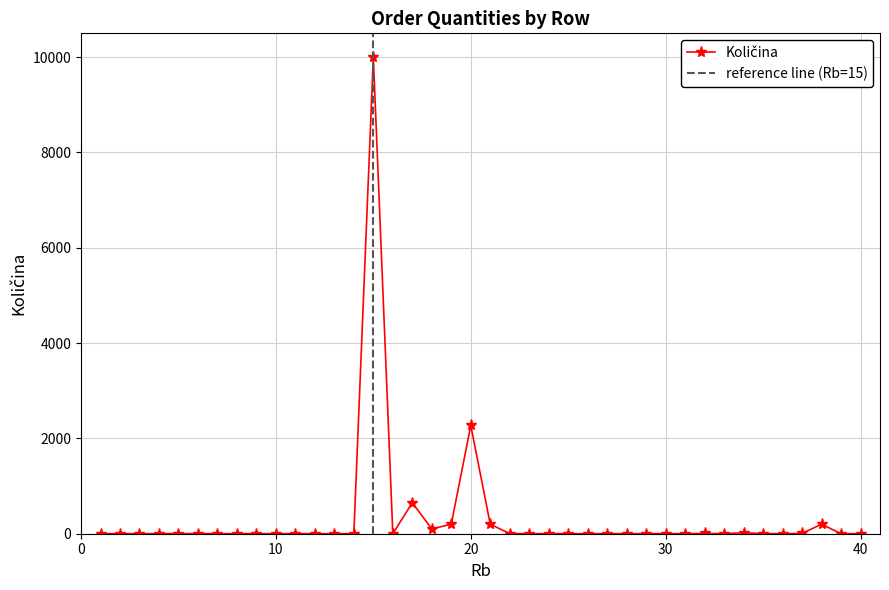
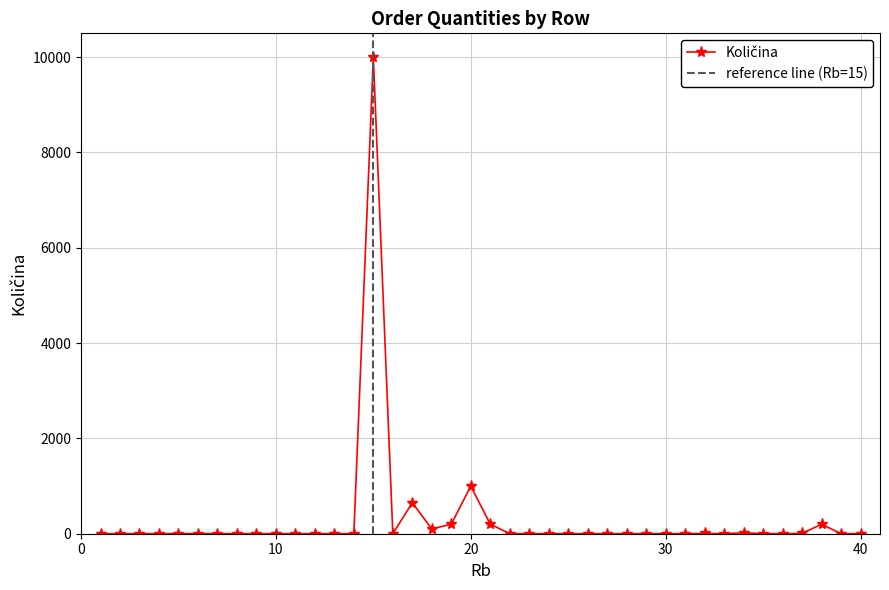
  {
    "10": 0,
-   "20": 2300,
+   "20": 1000,
    "30": 0,
    "40": 0
  }
